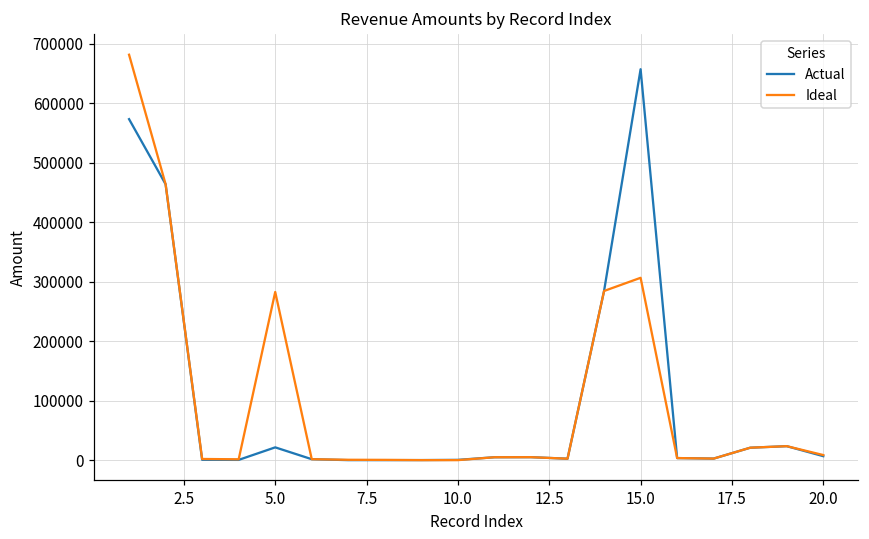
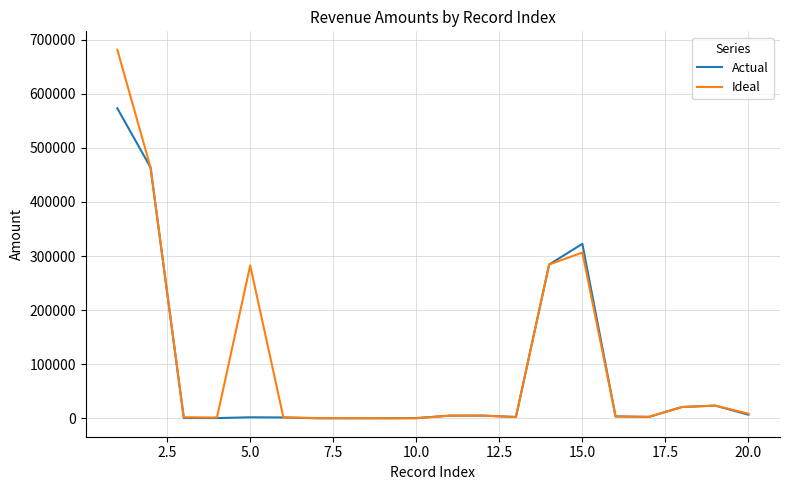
  {
    "Actual": {
-     "5.0": 20000,
-     "15.0": 660000
+     "5.0": 0,
+     "15.0": 320000
    },
    "Ideal": {
      "5.0": 280000,
      "15.0": 310000
    }
  }
